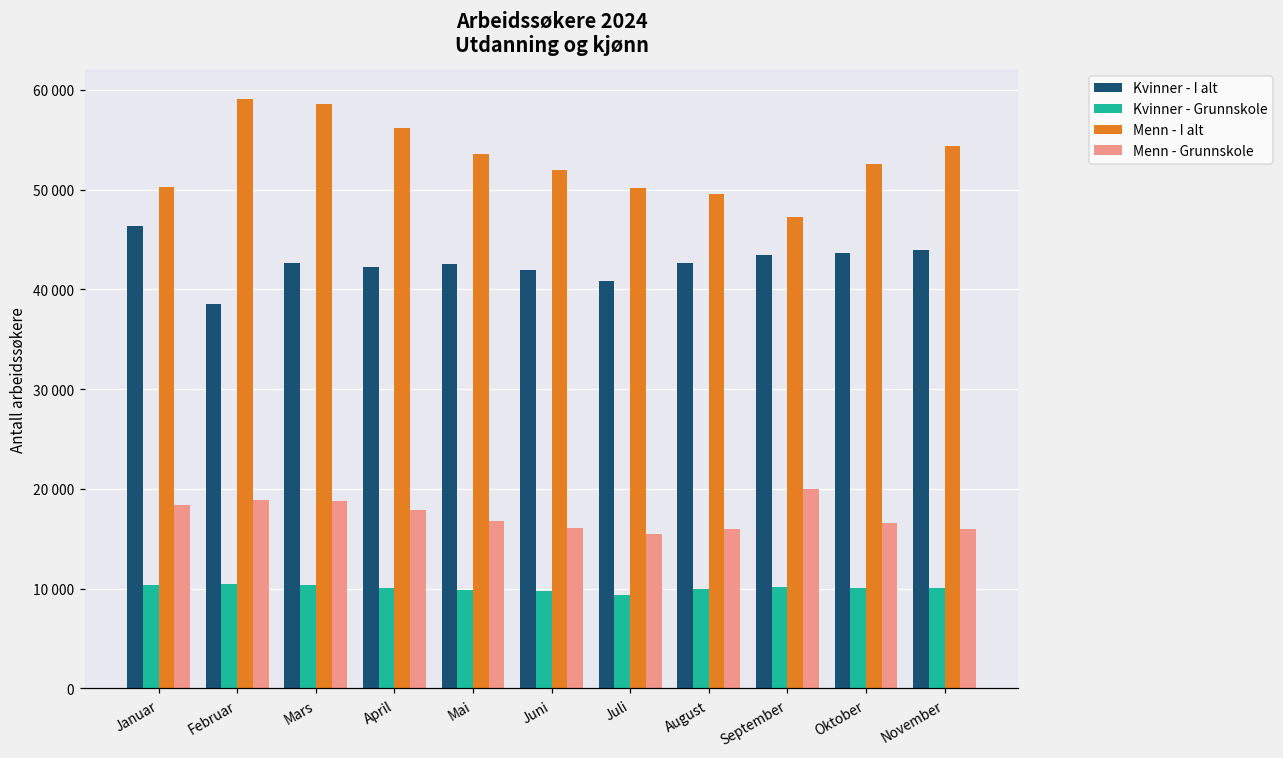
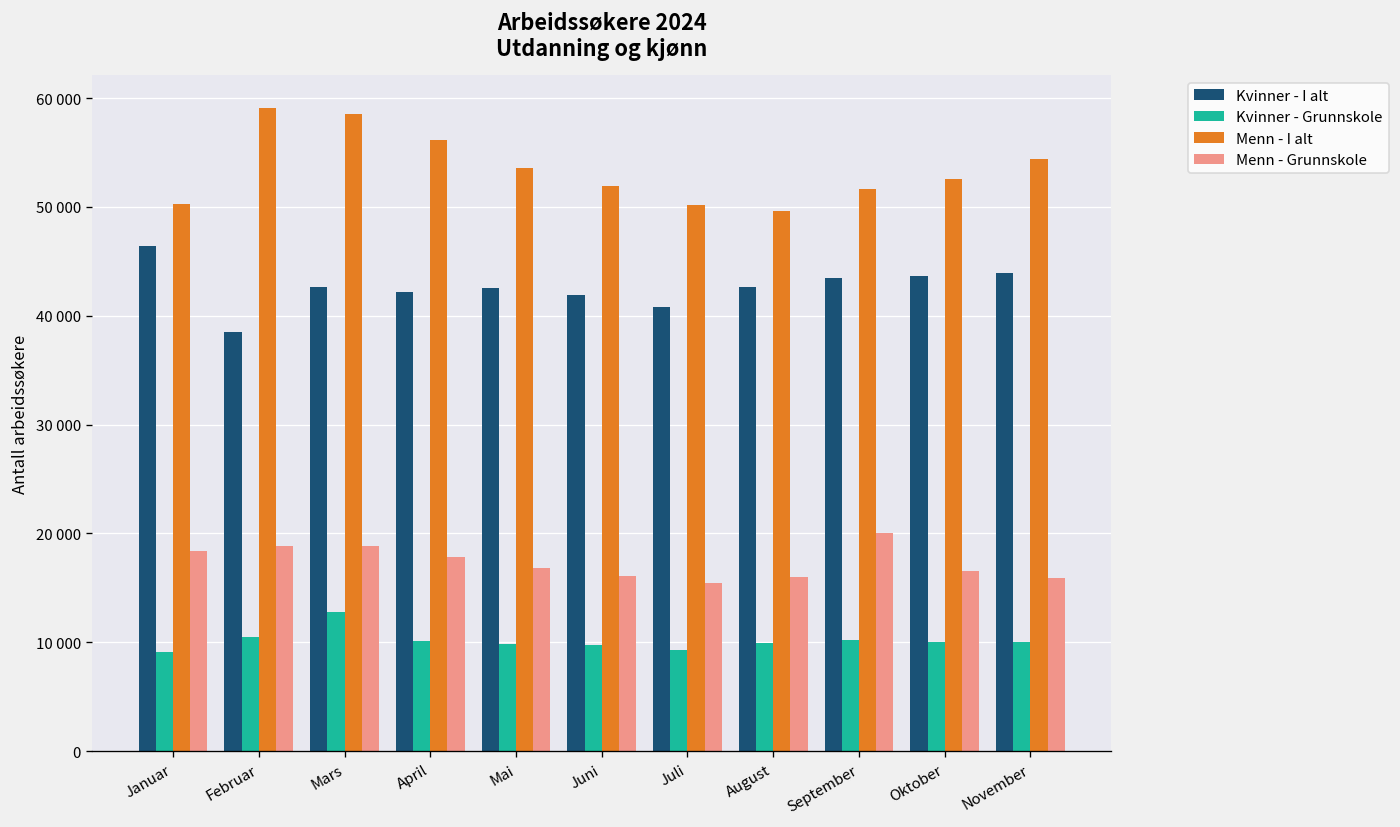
  {
    "Kvinner - I alt": {
      "Januar": 46000,
      "Februar": 39000,
      "Mars": 43000,
      "April": 42000,
      "Mai": 43000,
      "Juni": 42000,
      "Juli": 41000,
      "August": 43000,
      "September": 43000,
      "Oktober": 44000,
      "November": 44000
    },
    "Kvinner - Grunnskole": {
-     "Januar": 10000,
+     "Januar": 9000,
      "Februar": 11000,
-     "Mars": 10000,
+     "Mars": 13000,
      "April": 10000,
      "Mai": 10000,
      "Juni": 10000,
      "Juli": 9000,
      "August": 10000,
      "September": 10000,
      "Oktober": 10000,
      "November": 10000
    },
    "Menn - I alt": {
      "Januar": 50000,
      "Februar": 59000,
      "Mars": 59000,
      "April": 56000,
      "Mai": 54000,
      "Juni": 52000,
      "Juli": 50000,
      "August": 50000,
-     "September": 47000,
+     "September": 52000,
      "Oktober": 53000,
      "November": 54000
    },
    "Menn - Grunnskole": {
      "Januar": 18000,
      "Februar": 19000,
      "Mars": 19000,
      "April": 18000,
      "Mai": 17000,
      "Juni": 16000,
      "Juli": 15000,
      "August": 16000,
      "September": 20000,
      "Oktober": 17000,
      "November": 16000
    }
  }
